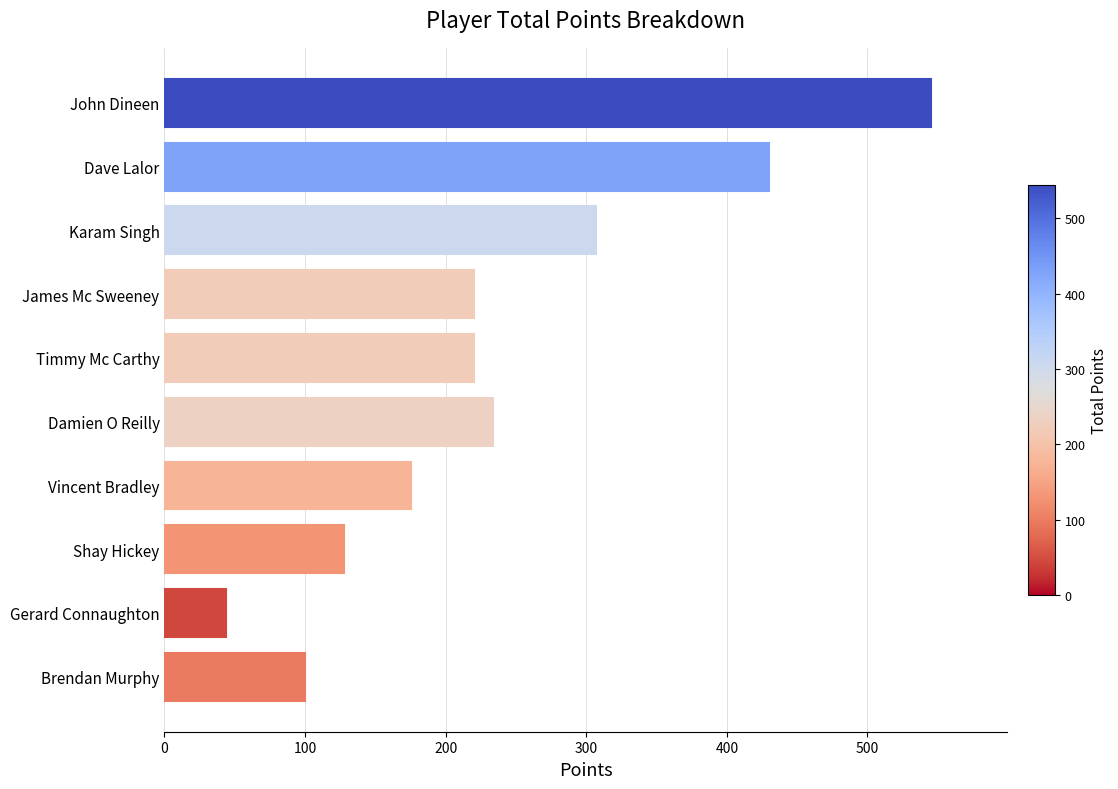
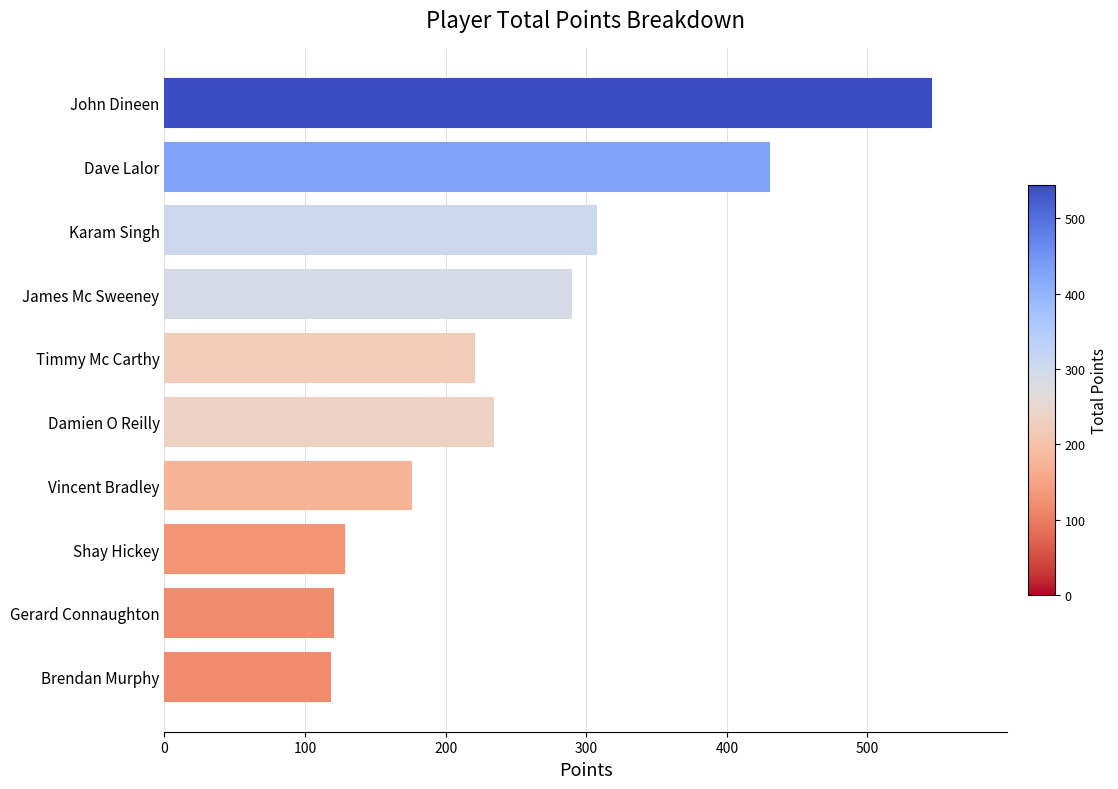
  {
    "John Dineen": 545,
    "Dave Lalor": 430,
    "Karam Singh": 307,
-   "James Mc Sweeney": 220,
+   "James Mc Sweeney": 289,
    "Timmy Mc Carthy": 220,
    "Damien O Reilly": 234,
    "Vincent Bradley": 175,
    "Shay Hickey": 128,
-   "Gerard Connaughton": 44,
-   "Brendan Murphy": 100
+   "Gerard Connaughton": 120,
+   "Brendan Murphy": 118
  }
